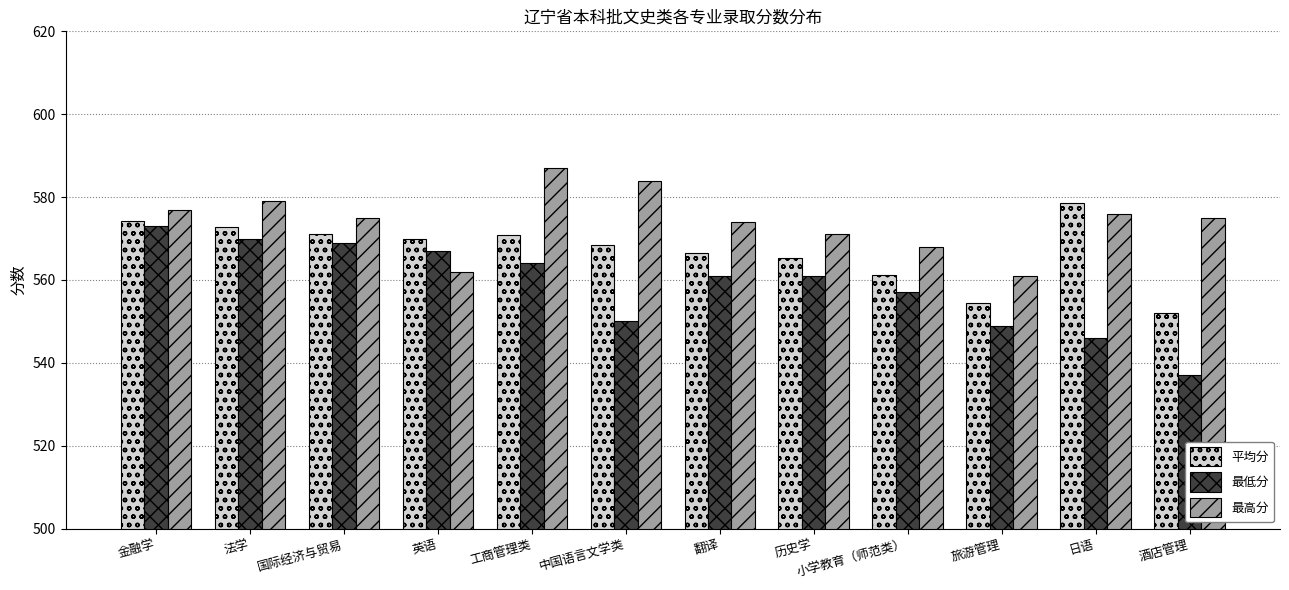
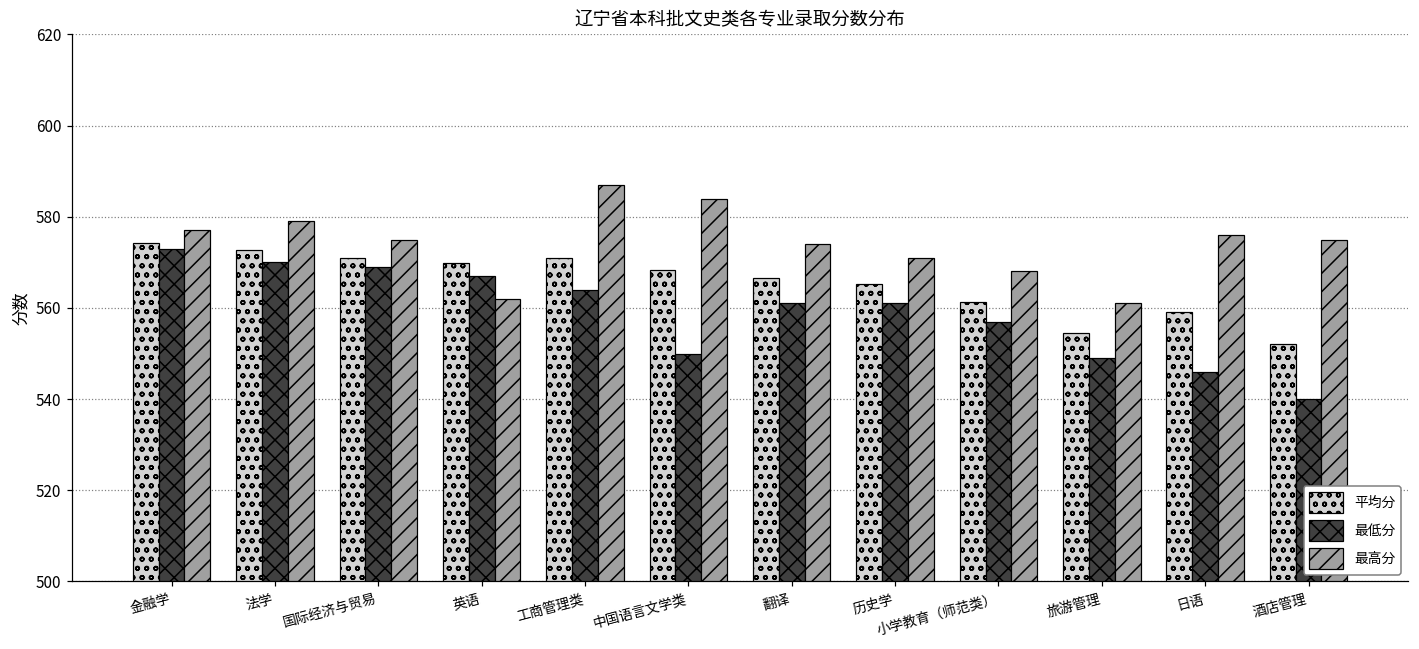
  {
    "平均分": {
      "金融学": 574,
      "法学": 573,
      "国际经济与贸易": 571,
      "英语": 570,
      "工商管理类": 571,
      "中国语言文学类": 568,
      "翻译": 567,
      "历史学": 565,
      "小学教育（师范类）": 561,
      "旅游管理": 554,
-     "日语": 579,
+     "日语": 559,
      "酒店管理": 552
    },
    "最低分": {
      "金融学": 573,
      "法学": 570,
      "国际经济与贸易": 569,
      "英语": 567,
      "工商管理类": 564,
      "中国语言文学类": 550,
      "翻译": 561,
      "历史学": 561,
      "小学教育（师范类）": 557,
      "旅游管理": 549,
      "日语": 546,
-     "酒店管理": 537
+     "酒店管理": 540
    },
    "最高分": {
      "金融学": 577,
      "法学": 579,
      "国际经济与贸易": 575,
      "英语": 562,
      "工商管理类": 587,
      "中国语言文学类": 584,
      "翻译": 574,
      "历史学": 571,
      "小学教育（师范类）": 568,
      "旅游管理": 561,
      "日语": 576,
      "酒店管理": 575
    }
  }
